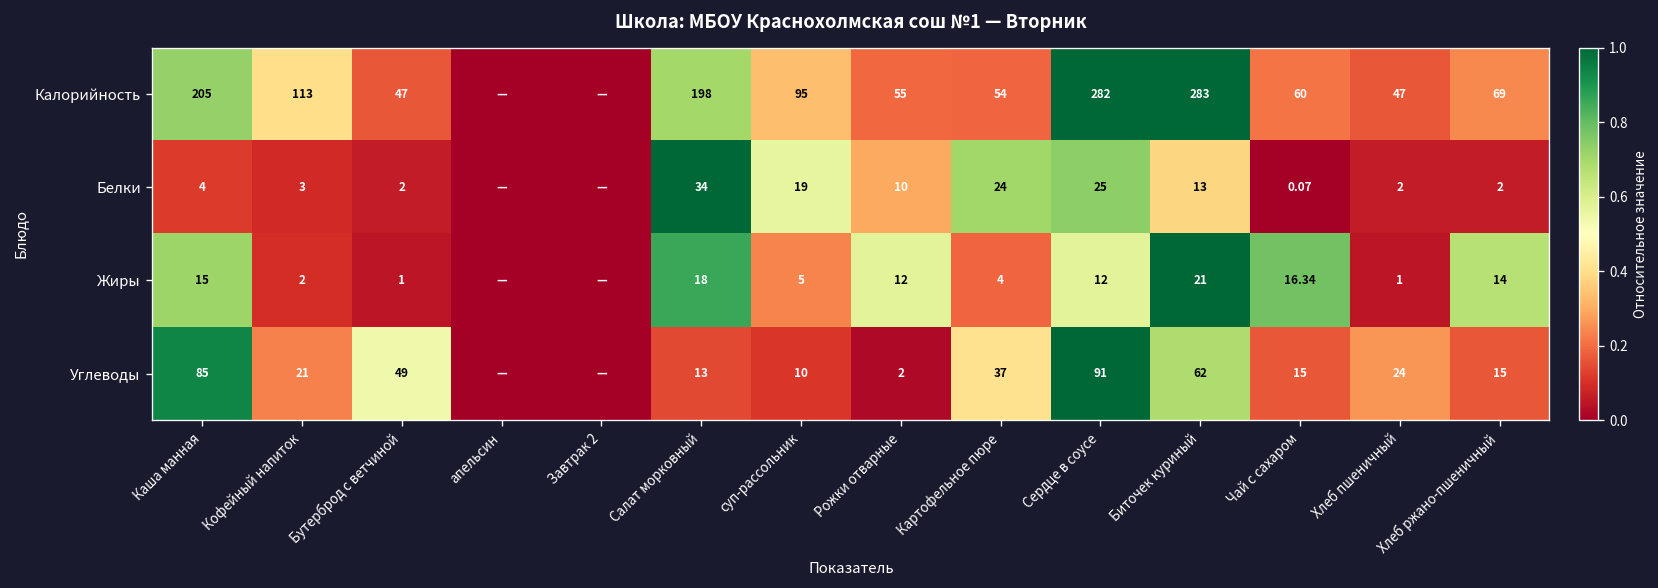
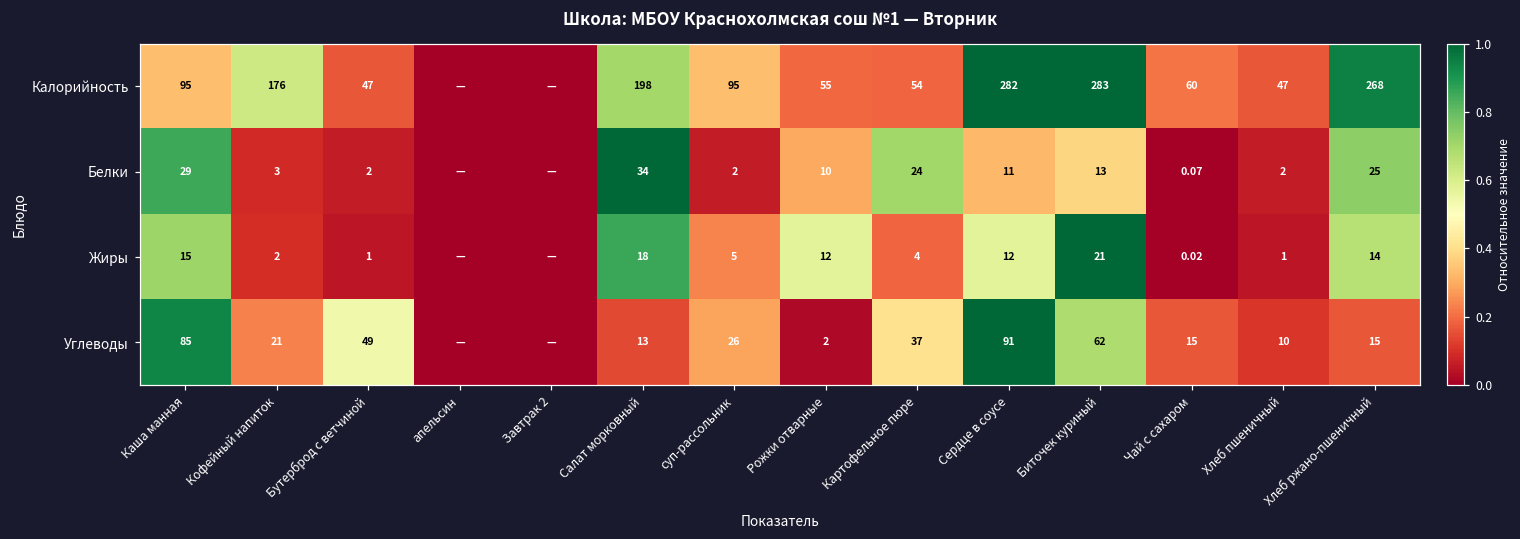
  {
    "Калорийность": {
-     "Каша манная": 205,
-     "Кофейный напиток": 113,
+     "Каша манная": 95,
+     "Кофейный напиток": 176,
      "Бутерброд с ветчиной": 47,
      "Салат морковный": 198,
      "суп-рассольник": 95,
      "Рожки отварные": 55,
      "Картофельное пюре": 54,
      "Сердце в соусе": 282,
      "Биточек куриный": 283,
      "Чай с сахаром": 60,
      "Хлеб пшеничный": 47,
-     "Хлеб ржано-пшеничный": 69
+     "Хлеб ржано-пшеничный": 268
    },
    "Белки": {
-     "Каша манная": 4,
+     "Каша манная": 29,
      "Кофейный напиток": 3,
      "Бутерброд с ветчиной": 2,
      "Салат морковный": 34,
-     "суп-рассольник": 19,
+     "суп-рассольник": 2,
      "Рожки отварные": 10,
      "Картофельное пюре": 24,
-     "Сердце в соусе": 25,
+     "Сердце в соусе": 11,
      "Биточек куриный": 13,
      "Чай с сахаром": 0.07,
      "Хлеб пшеничный": 2,
-     "Хлеб ржано-пшеничный": 2
+     "Хлеб ржано-пшеничный": 25
    },
    "Жиры": {
      "Каша манная": 15,
      "Кофейный напиток": 2,
      "Бутерброд с ветчиной": 1,
      "Салат морковный": 18,
      "суп-рассольник": 5,
      "Рожки отварные": 12,
      "Картофельное пюре": 4,
      "Сердце в соусе": 12,
      "Биточек куриный": 21,
-     "Чай с сахаром": 16.34,
+     "Чай с сахаром": 0.02,
      "Хлеб пшеничный": 1,
      "Хлеб ржано-пшеничный": 14
    },
    "Углеводы": {
      "Каша манная": 85,
      "Кофейный напиток": 21,
      "Бутерброд с ветчиной": 49,
      "Салат морковный": 13,
-     "суп-рассольник": 10,
+     "суп-рассольник": 26,
      "Рожки отварные": 2,
      "Картофельное пюре": 37,
      "Сердце в соусе": 91,
      "Биточек куриный": 62,
      "Чай с сахаром": 15,
-     "Хлеб пшеничный": 24,
+     "Хлеб пшеничный": 10,
      "Хлеб ржано-пшеничный": 15
    }
  }
